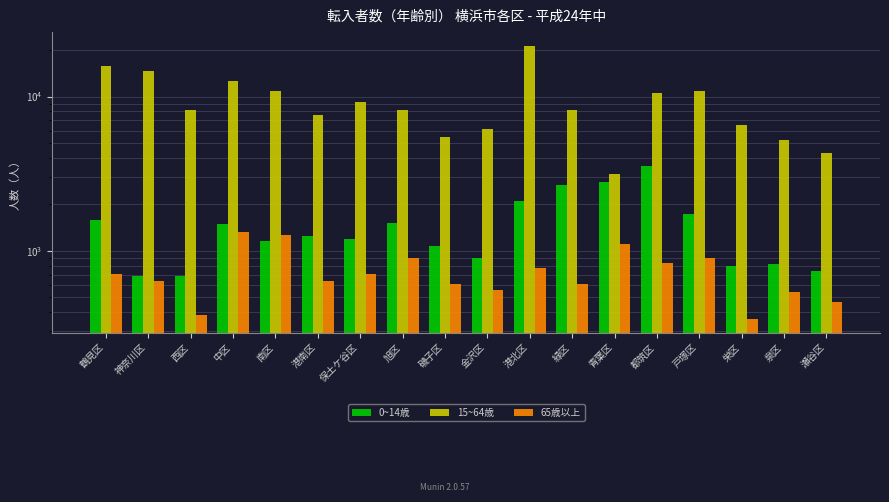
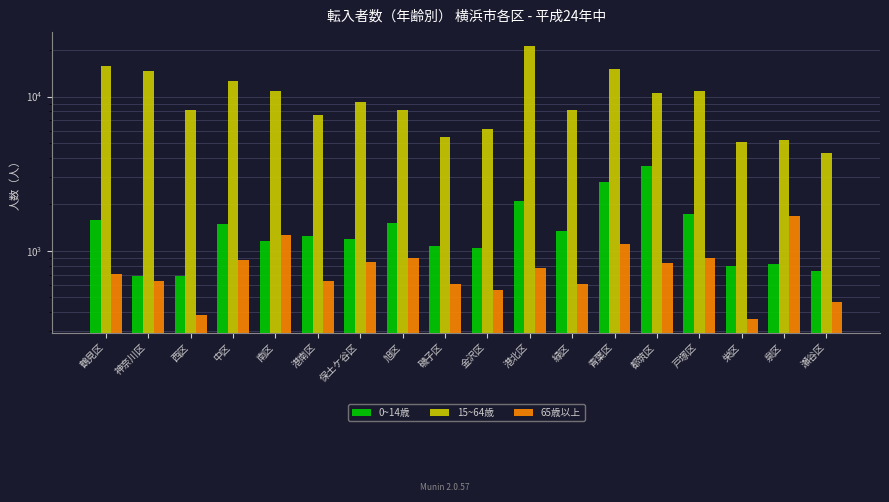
  {
    "0~14歳": {
      "鶴見区": 1600,
      "神奈川区": 700,
      "西区": 700,
      "中区": 1500,
      "南区": 1200,
      "港南区": 1200,
      "保土ケ谷区": 1200,
      "旭区": 1500,
      "磯子区": 1100,
-     "金沢区": 900,
+     "金沢区": 1000,
      "港北区": 2100,
-     "緑区": 2700,
+     "緑区": 1400,
      "青葉区": 2800,
      "都筑区": 3500,
      "戸塚区": 1700,
      "栄区": 800,
      "泉区": 800,
      "瀬谷区": 700
    },
    "15~64歳": {
      "鶴見区": 16000,
      "神奈川区": 15000,
      "西区": 8000,
      "中区": 13000,
      "南区": 11000,
      "港南区": 8000,
      "保土ケ谷区": 9000,
      "旭区": 8000,
      "磯子区": 5400,
      "金沢区": 6100,
      "港北区": 21000,
      "緑区": 8000,
-     "青葉区": 3100,
+     "青葉区": 15000,
      "都筑区": 11000,
      "戸塚区": 11000,
-     "栄区": 6600,
+     "栄区": 5100,
      "泉区": 5200,
      "瀬谷区": 4300
    },
    "65歳以上": {
      "鶴見区": 700,
      "神奈川区": 630,
      "西区": 390,
-     "中区": 1300,
+     "中区": 900,
      "南区": 1300,
      "港南区": 630,
-     "保土ケ谷区": 700,
+     "保土ケ谷区": 800,
      "旭区": 900,
      "磯子区": 610,
      "金沢区": 560,
      "港北区": 800,
      "緑区": 610,
      "青葉区": 1100,
      "都筑区": 800,
      "戸塚区": 900,
      "栄区": 360,
-     "泉区": 540,
+     "泉区": 1700,
      "瀬谷区": 460
    }
  }
